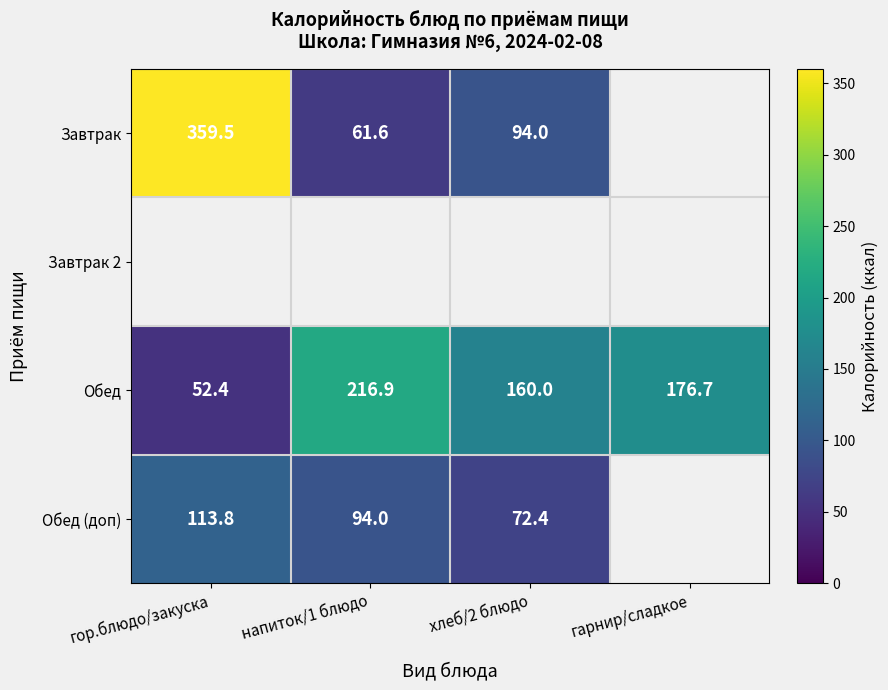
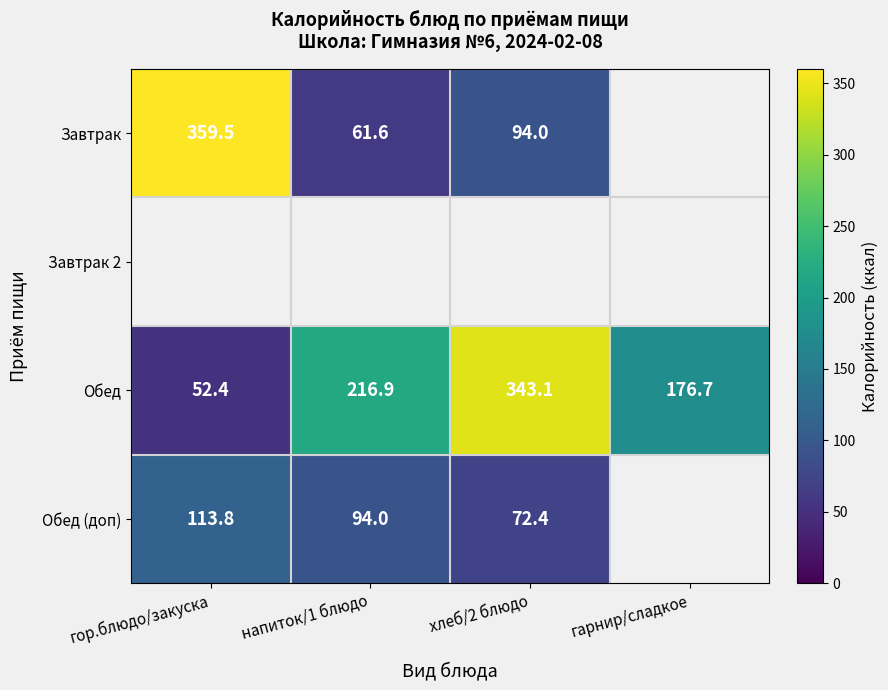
  {
    "Завтрак": {
      "гор.блюдо/закуска": 359.5,
      "напиток/1 блюдо": 61.6,
      "хлеб/2 блюдо": 94.0
    },
    "Обед": {
      "гор.блюдо/закуска": 52.4,
      "напиток/1 блюдо": 216.9,
-     "хлеб/2 блюдо": 160.0,
+     "хлеб/2 блюдо": 343.1,
      "гарнир/сладкое": 176.7
    },
    "Обед (доп)": {
      "гор.блюдо/закуска": 113.8,
      "напиток/1 блюдо": 94.0,
      "хлеб/2 блюдо": 72.4
    }
  }
